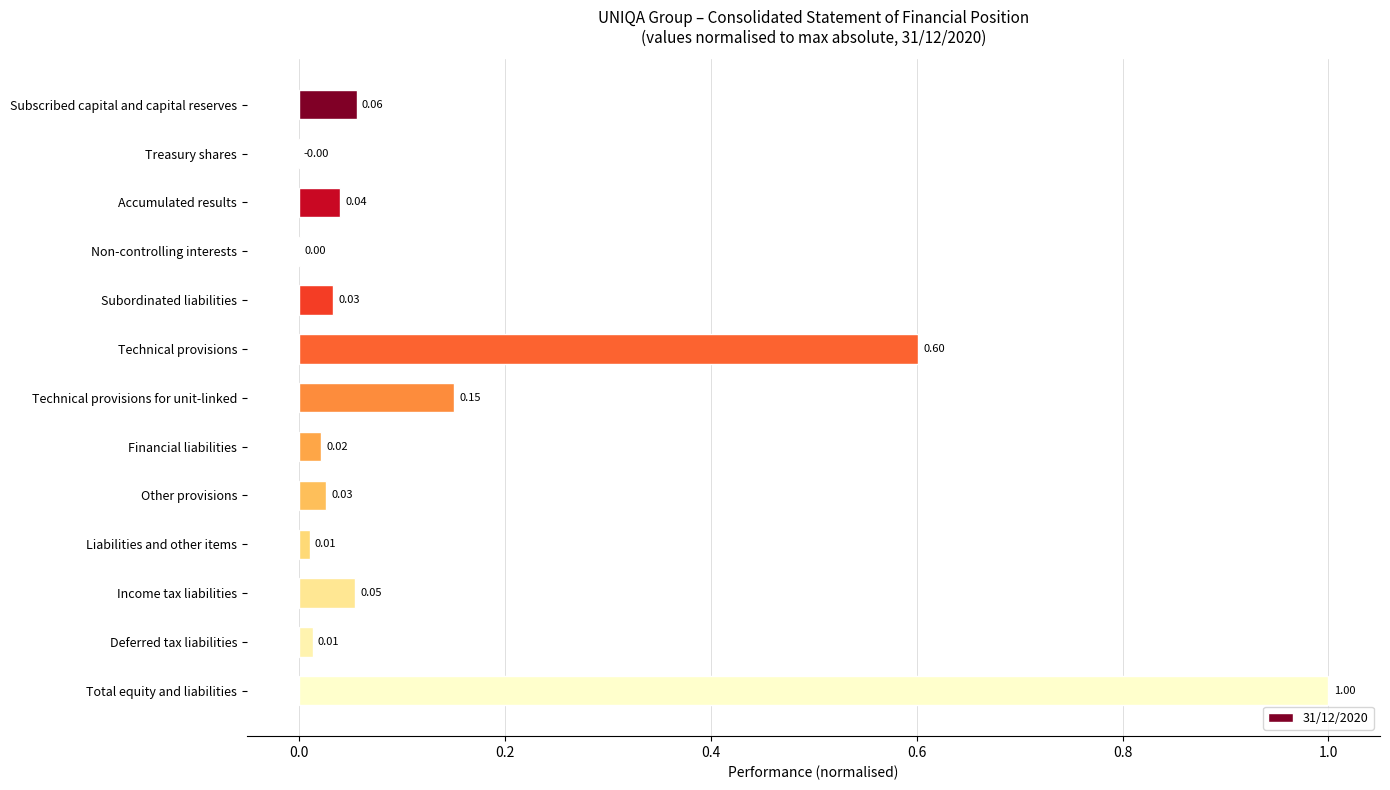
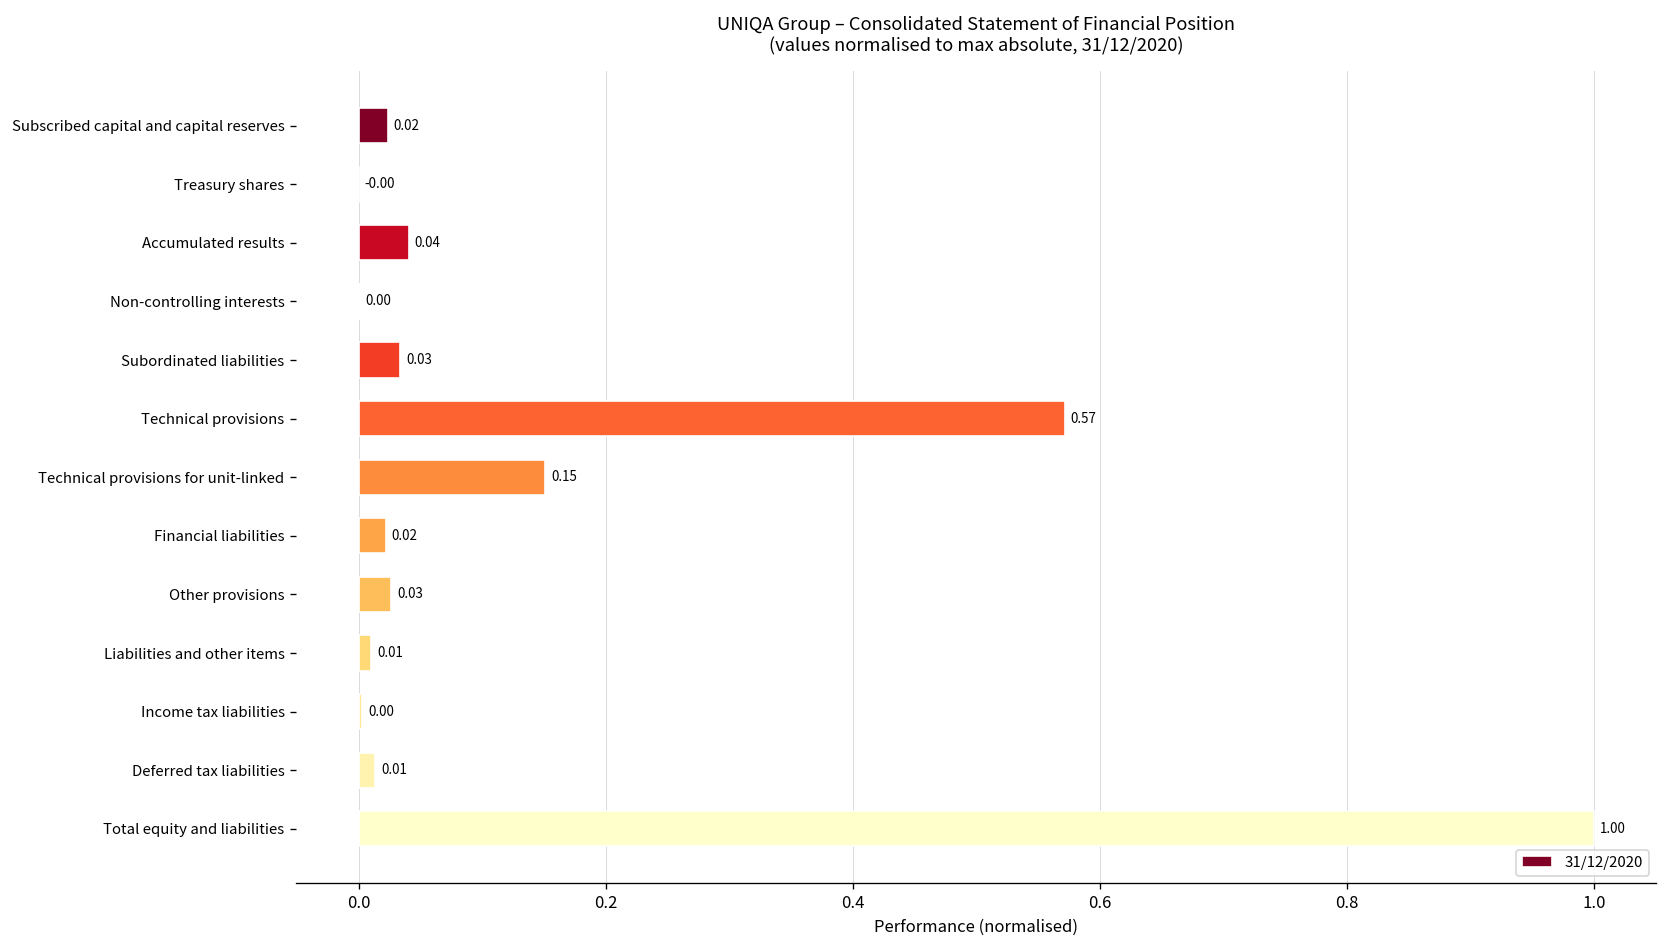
  {
-   "Subscribed capital and capital reserves": 0.06,
+   "Subscribed capital and capital reserves": 0.02,
    "Treasury shares": -0.00,
    "Accumulated results": 0.04,
    "Non-controlling interests": 0.00,
    "Subordinated liabilities": 0.03,
-   "Technical provisions": 0.60,
+   "Technical provisions": 0.57,
    "Technical provisions for unit-linked": 0.15,
    "Financial liabilities": 0.02,
    "Other provisions": 0.03,
    "Liabilities and other items": 0.01,
-   "Income tax liabilities": 0.05,
+   "Income tax liabilities": 0.00,
    "Deferred tax liabilities": 0.01,
    "Total equity and liabilities": 1.00
  }
